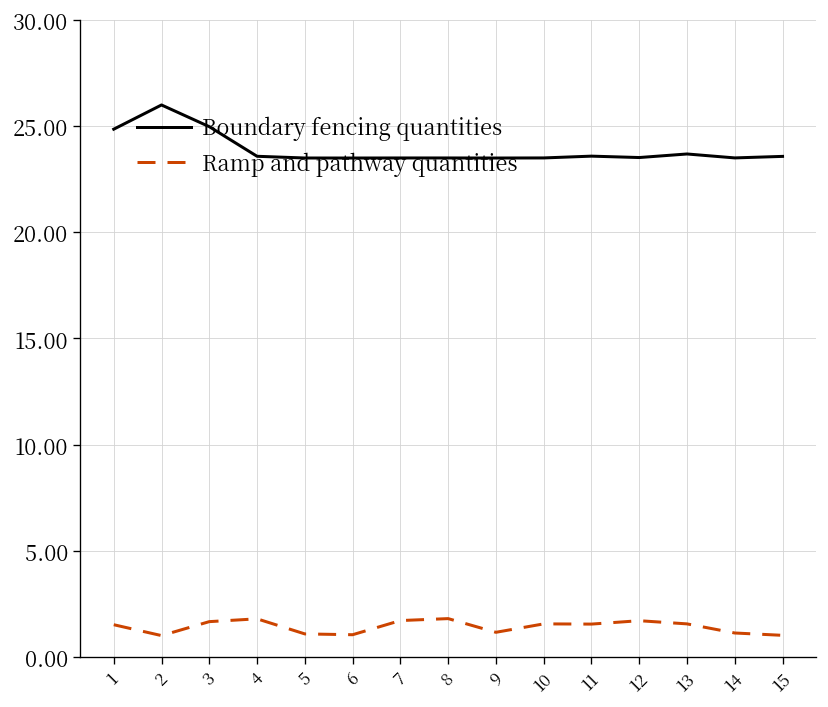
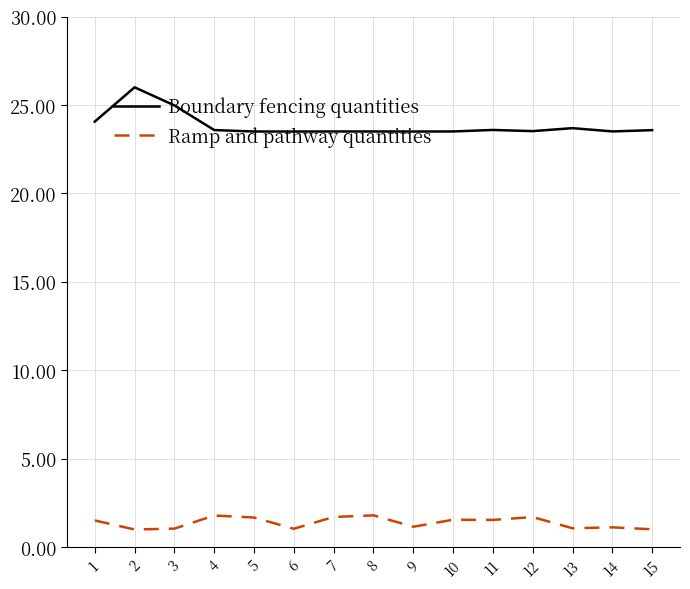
  {
    "Boundary fencing quantities": {
-     "1": 24.9,
+     "1": 24.1,
      "2": 26.0,
      "3": 25.0,
      "4": 23.6,
      "5": 23.5,
      "6": 23.5,
      "7": 23.5,
      "8": 23.5,
      "9": 23.5,
      "10": 23.5,
      "11": 23.6,
      "12": 23.5,
      "13": 23.7,
      "14": 23.5,
      "15": 23.6
    },
    "Ramp and pathway quantities": {
      "1": 1.5,
      "2": 1.0,
-     "3": 1.7,
+     "3": 1.0,
      "4": 1.8,
-     "5": 1.1,
+     "5": 1.7,
      "6": 1.0,
      "7": 1.7,
      "8": 1.8,
      "9": 1.2,
      "10": 1.6,
      "11": 1.5,
      "12": 1.7,
-     "13": 1.6,
+     "13": 1.1,
      "14": 1.1,
      "15": 1.0
    }
  }
